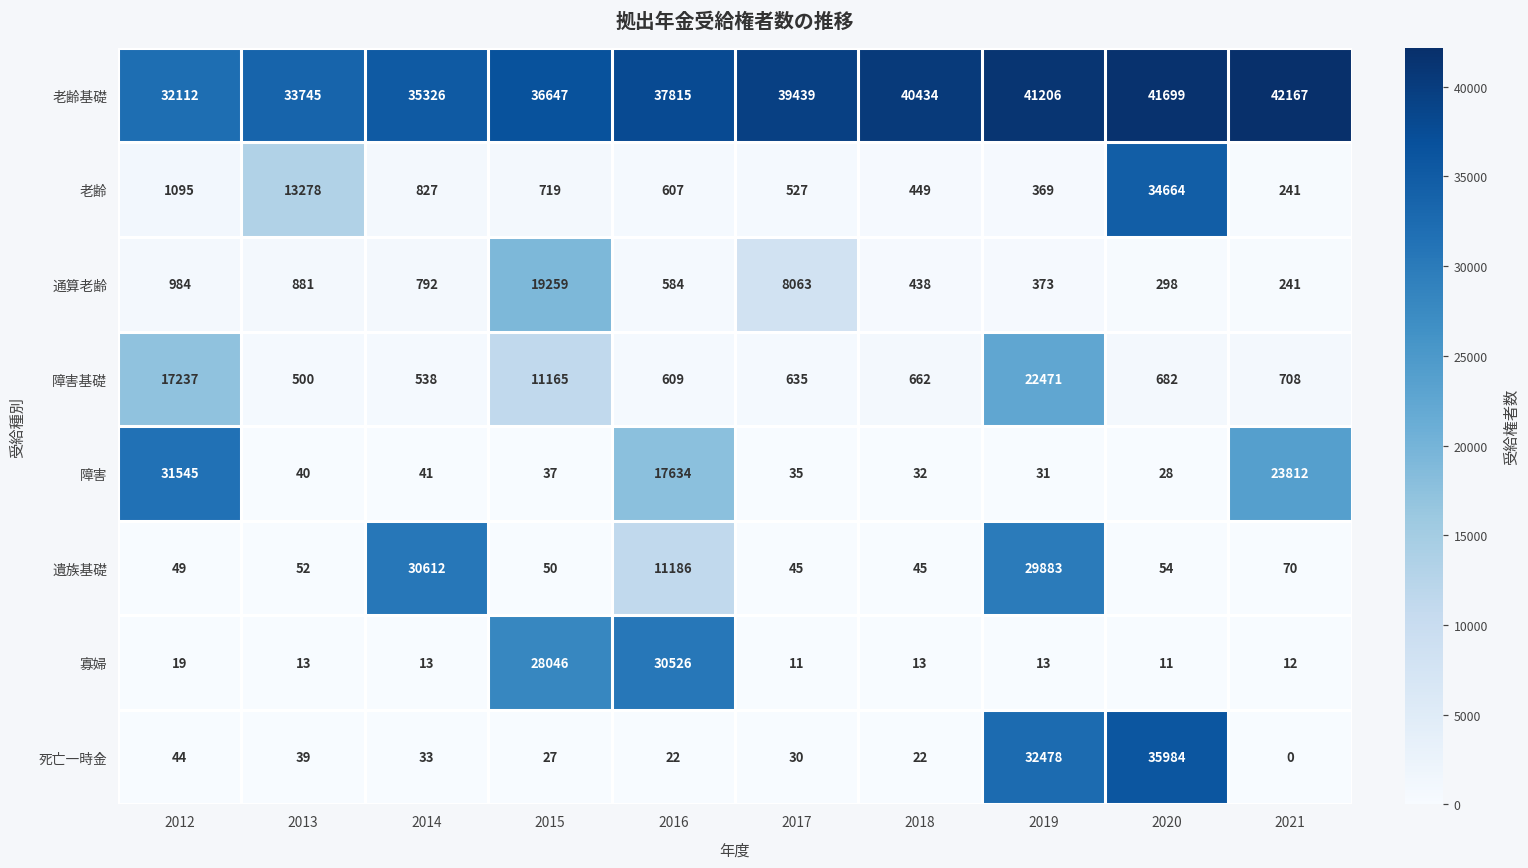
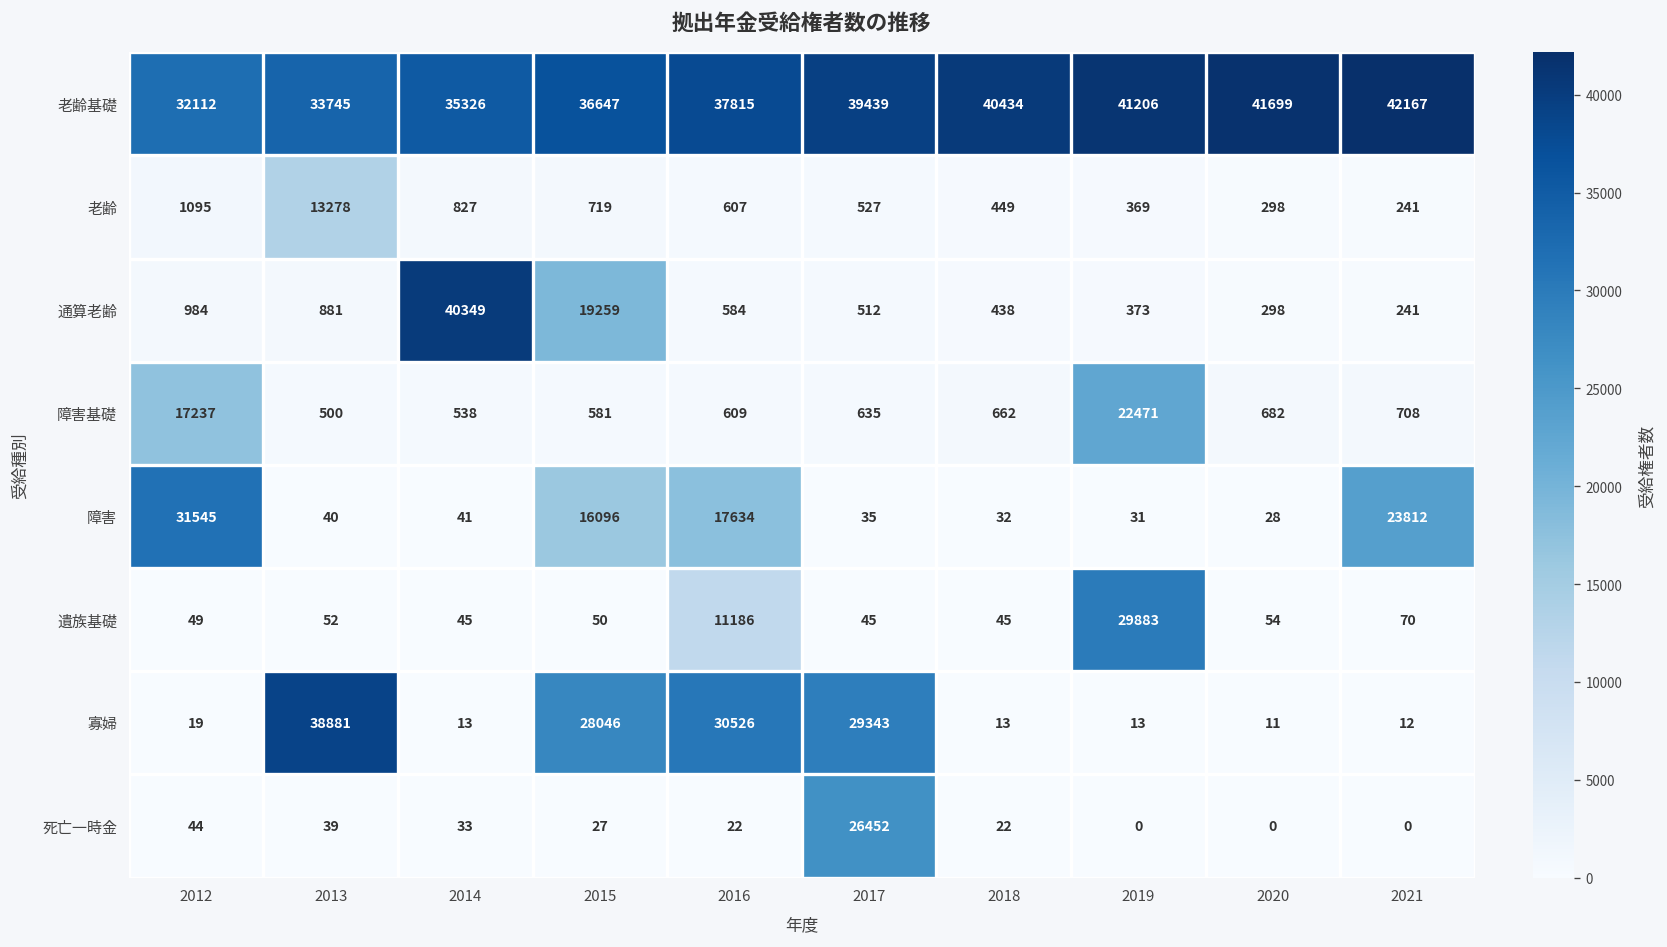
  {
    "老齢基礎": {
      "2012": 32112,
      "2013": 33745,
      "2014": 35326,
      "2015": 36647,
      "2016": 37815,
      "2017": 39439,
      "2018": 40434,
      "2019": 41206,
      "2020": 41699,
      "2021": 42167
    },
    "老齢": {
      "2012": 1095,
      "2013": 13278,
      "2014": 827,
      "2015": 719,
      "2016": 607,
      "2017": 527,
      "2018": 449,
      "2019": 369,
-     "2020": 34664,
+     "2020": 298,
      "2021": 241
    },
    "通算老齢": {
      "2012": 984,
      "2013": 881,
-     "2014": 792,
+     "2014": 40349,
      "2015": 19259,
      "2016": 584,
-     "2017": 8063,
+     "2017": 512,
      "2018": 438,
      "2019": 373,
      "2020": 298,
      "2021": 241
    },
    "障害基礎": {
      "2012": 17237,
      "2013": 500,
      "2014": 538,
-     "2015": 11165,
+     "2015": 581,
      "2016": 609,
      "2017": 635,
      "2018": 662,
      "2019": 22471,
      "2020": 682,
      "2021": 708
    },
    "障害": {
      "2012": 31545,
      "2013": 40,
      "2014": 41,
-     "2015": 37,
+     "2015": 16096,
      "2016": 17634,
      "2017": 35,
      "2018": 32,
      "2019": 31,
      "2020": 28,
      "2021": 23812
    },
    "遺族基礎": {
      "2012": 49,
      "2013": 52,
-     "2014": 30612,
+     "2014": 45,
      "2015": 50,
      "2016": 11186,
      "2017": 45,
      "2018": 45,
      "2019": 29883,
      "2020": 54,
      "2021": 70
    },
    "寡婦": {
      "2012": 19,
-     "2013": 13,
+     "2013": 38881,
      "2014": 13,
      "2015": 28046,
      "2016": 30526,
-     "2017": 11,
+     "2017": 29343,
      "2018": 13,
      "2019": 13,
      "2020": 11,
      "2021": 12
    },
    "死亡一時金": {
      "2012": 44,
      "2013": 39,
      "2014": 33,
      "2015": 27,
      "2016": 22,
-     "2017": 30,
+     "2017": 26452,
      "2018": 22,
-     "2019": 32478,
-     "2020": 35984,
+     "2019": 0,
+     "2020": 0,
      "2021": 0
    }
  }
